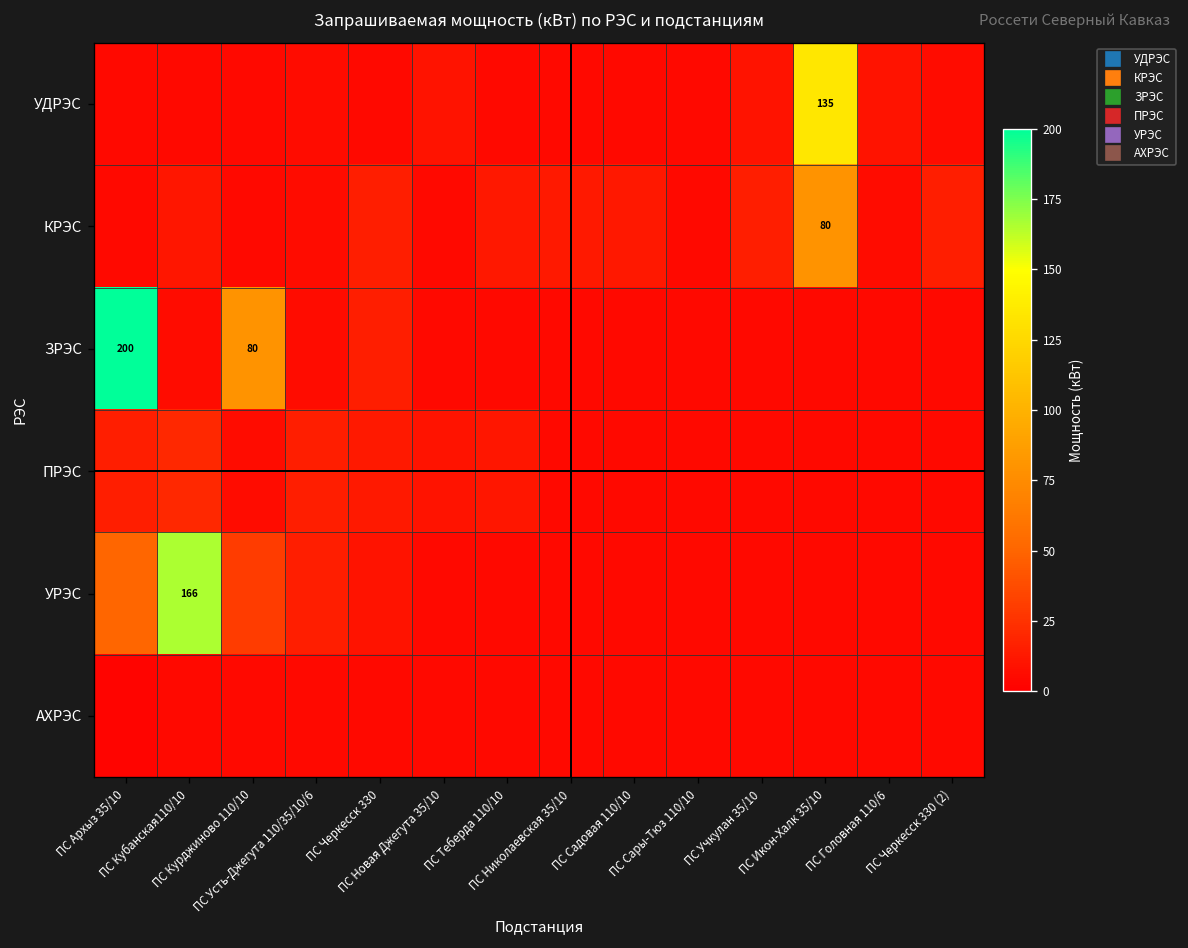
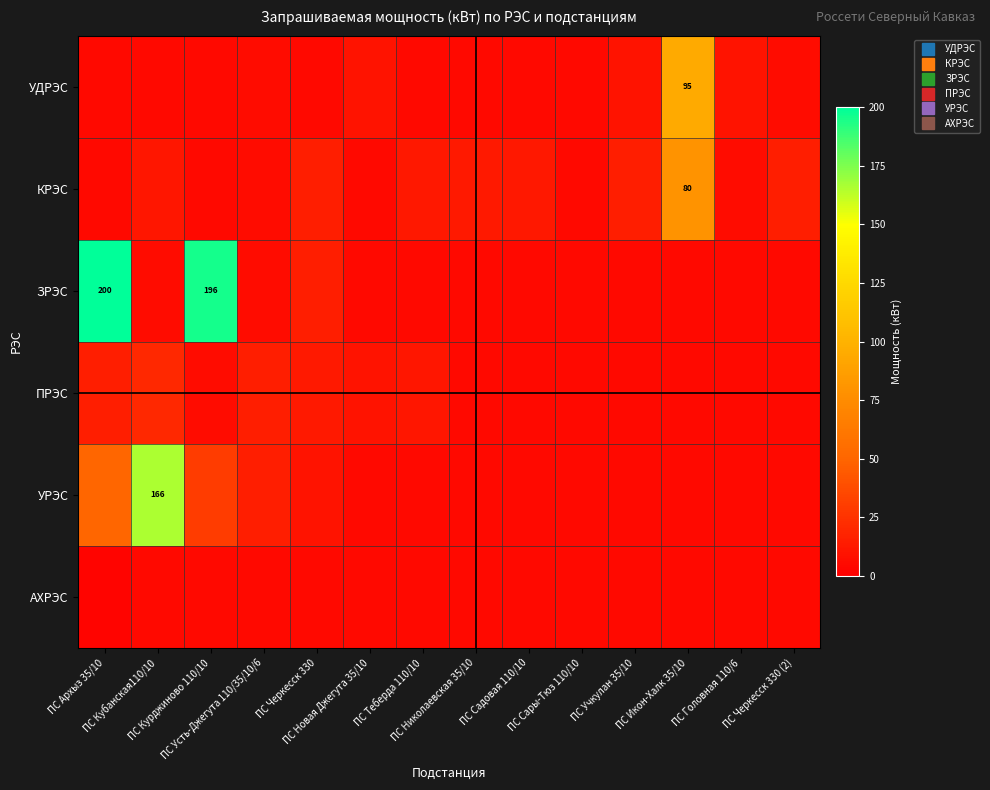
  {
    "УДРЭС": {
-     "ПС Икон-Халк 35/10": 135
+     "ПС Икон-Халк 35/10": 95
    },
    "КРЭС": {
      "ПС Икон-Халк 35/10": 80
    },
    "ЗРЭС": {
      "ПС Архыз 35/10": 200,
-     "ПС Курджиново 110/10": 80
+     "ПС Курджиново 110/10": 196
    },
    "УРЭС": {
      "ПС Кубанская110/10": 166
    }
  }
